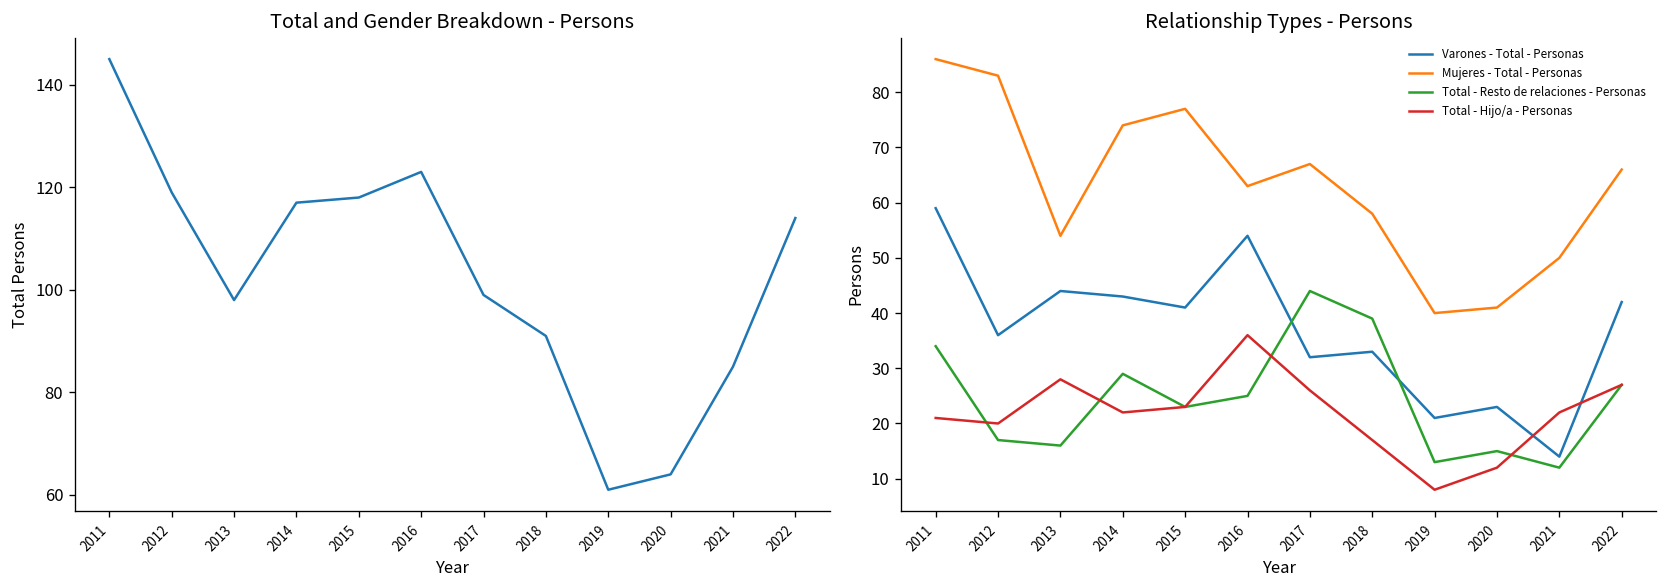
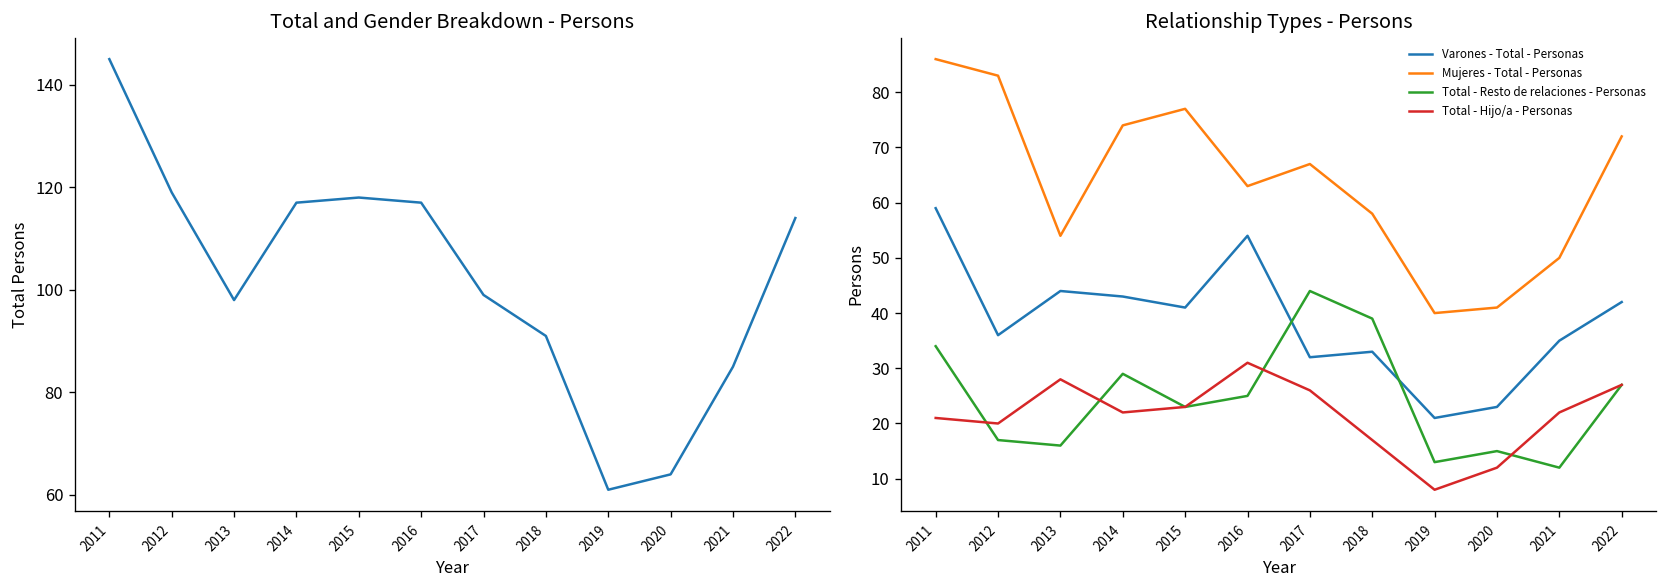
  {
    "Total and Gender Breakdown - Persons": {
      "2011": 145,
      "2012": 119,
      "2013": 98,
      "2014": 117,
      "2015": 118,
-     "2016": 123,
+     "2016": 117,
      "2017": 99,
      "2018": 91,
      "2019": 61,
      "2020": 64,
      "2021": 85,
      "2022": 114
    },
    "Relationship Types - Persons": {
      "Varones - Total - Personas": {
        "2011": 59,
        "2012": 36,
        "2013": 44,
        "2014": 43,
        "2015": 41,
        "2016": 54,
        "2017": 32,
        "2018": 33,
        "2019": 21,
        "2020": 23,
-       "2021": 14,
+       "2021": 35,
        "2022": 42
      },
      "Mujeres - Total - Personas": {
        "2011": 86,
        "2012": 83,
        "2013": 54,
        "2014": 74,
        "2015": 77,
        "2016": 63,
        "2017": 67,
        "2018": 58,
        "2019": 40,
        "2020": 41,
        "2021": 50,
-       "2022": 66
+       "2022": 72
      },
      "Total - Resto de relaciones - Personas": {
        "2011": 34,
        "2012": 17,
        "2013": 16,
        "2014": 29,
        "2016": 25,
        "2017": 44,
        "2018": 39,
        "2019": 13,
        "2020": 15,
        "2021": 12
      },
      "Total - Hijo/a - Personas": {
        "2011": 21,
        "2012": 20,
        "2013": 28,
        "2014": 22,
-       "2016": 36,
+       "2016": 31,
        "2017": 26,
        "2018": 17,
        "2019": 8,
        "2020": 12,
        "2021": 22
      }
    }
  }
